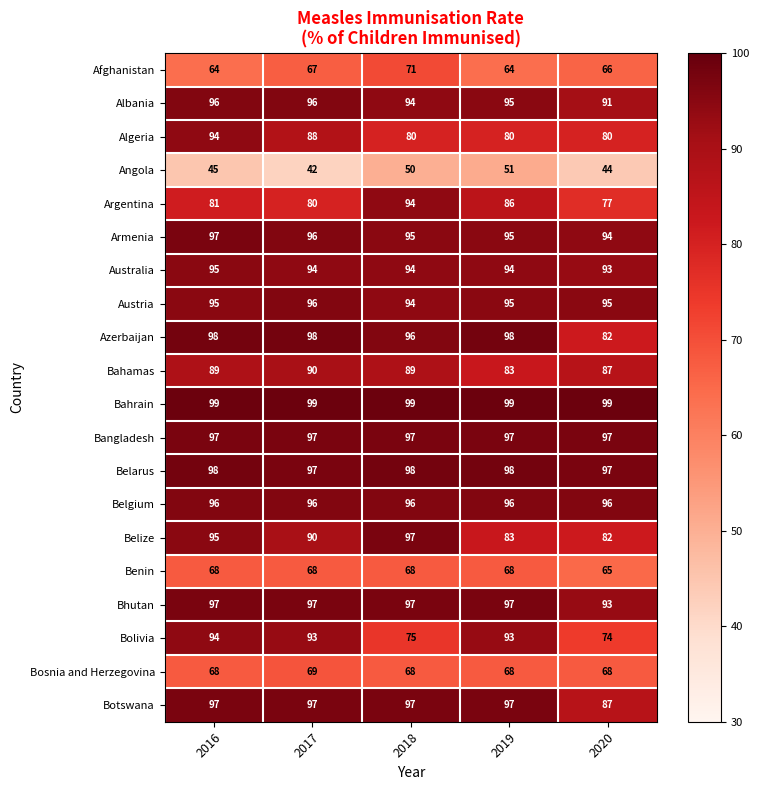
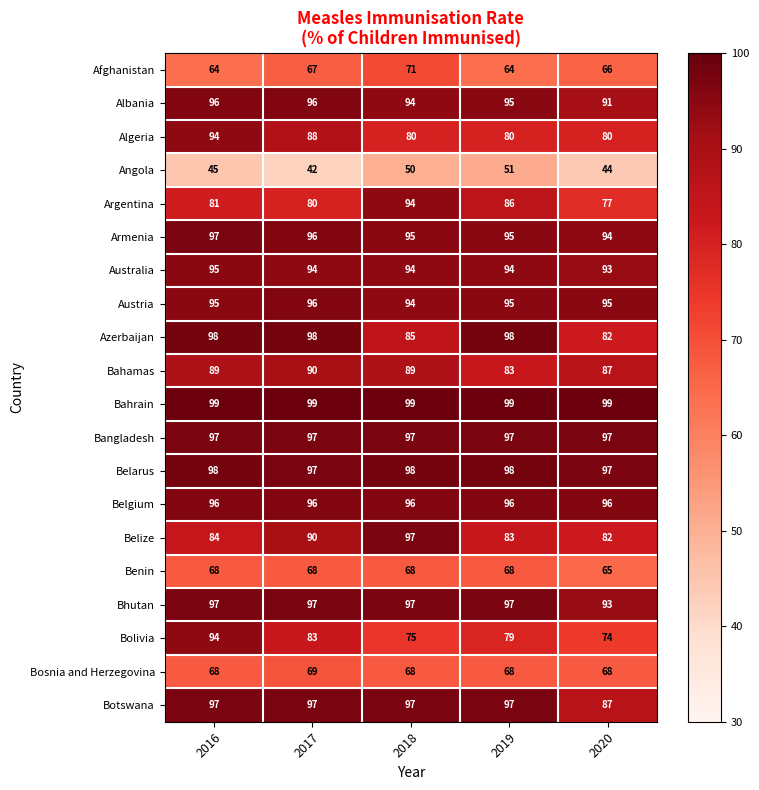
  {
    "Afghanistan": {
      "2016": 64,
      "2017": 67,
      "2018": 71,
      "2019": 64,
      "2020": 66
    },
    "Albania": {
      "2016": 96,
      "2017": 96,
      "2018": 94,
      "2019": 95,
      "2020": 91
    },
    "Algeria": {
      "2016": 94,
      "2017": 88,
      "2018": 80,
      "2019": 80,
      "2020": 80
    },
    "Angola": {
      "2016": 45,
      "2017": 42,
      "2018": 50,
      "2019": 51,
      "2020": 44
    },
    "Argentina": {
      "2016": 81,
      "2017": 80,
      "2018": 94,
      "2019": 86,
      "2020": 77
    },
    "Armenia": {
      "2016": 97,
      "2017": 96,
      "2018": 95,
      "2019": 95,
      "2020": 94
    },
    "Australia": {
      "2016": 95,
      "2017": 94,
      "2018": 94,
      "2019": 94,
      "2020": 93
    },
    "Austria": {
      "2016": 95,
      "2017": 96,
      "2018": 94,
      "2019": 95,
      "2020": 95
    },
    "Azerbaijan": {
      "2016": 98,
      "2017": 98,
-     "2018": 96,
+     "2018": 85,
      "2019": 98,
      "2020": 82
    },
    "Bahamas": {
      "2016": 89,
      "2017": 90,
      "2018": 89,
      "2019": 83,
      "2020": 87
    },
    "Bahrain": {
      "2016": 99,
      "2017": 99,
      "2018": 99,
      "2019": 99,
      "2020": 99
    },
    "Bangladesh": {
      "2016": 97,
      "2017": 97,
      "2018": 97,
      "2019": 97,
      "2020": 97
    },
    "Belarus": {
      "2016": 98,
      "2017": 97,
      "2018": 98,
      "2019": 98,
      "2020": 97
    },
    "Belgium": {
      "2016": 96,
      "2017": 96,
      "2018": 96,
      "2019": 96,
      "2020": 96
    },
    "Belize": {
-     "2016": 95,
+     "2016": 84,
      "2017": 90,
      "2018": 97,
      "2019": 83,
      "2020": 82
    },
    "Benin": {
      "2016": 68,
      "2017": 68,
      "2018": 68,
      "2019": 68,
      "2020": 65
    },
    "Bhutan": {
      "2016": 97,
      "2017": 97,
      "2018": 97,
      "2019": 97,
      "2020": 93
    },
    "Bolivia": {
      "2016": 94,
-     "2017": 93,
+     "2017": 83,
      "2018": 75,
-     "2019": 93,
+     "2019": 79,
      "2020": 74
    },
    "Bosnia and Herzegovina": {
      "2016": 68,
      "2017": 69,
      "2018": 68,
      "2019": 68,
      "2020": 68
    },
    "Botswana": {
      "2016": 97,
      "2017": 97,
      "2018": 97,
      "2019": 97,
      "2020": 87
    }
  }
